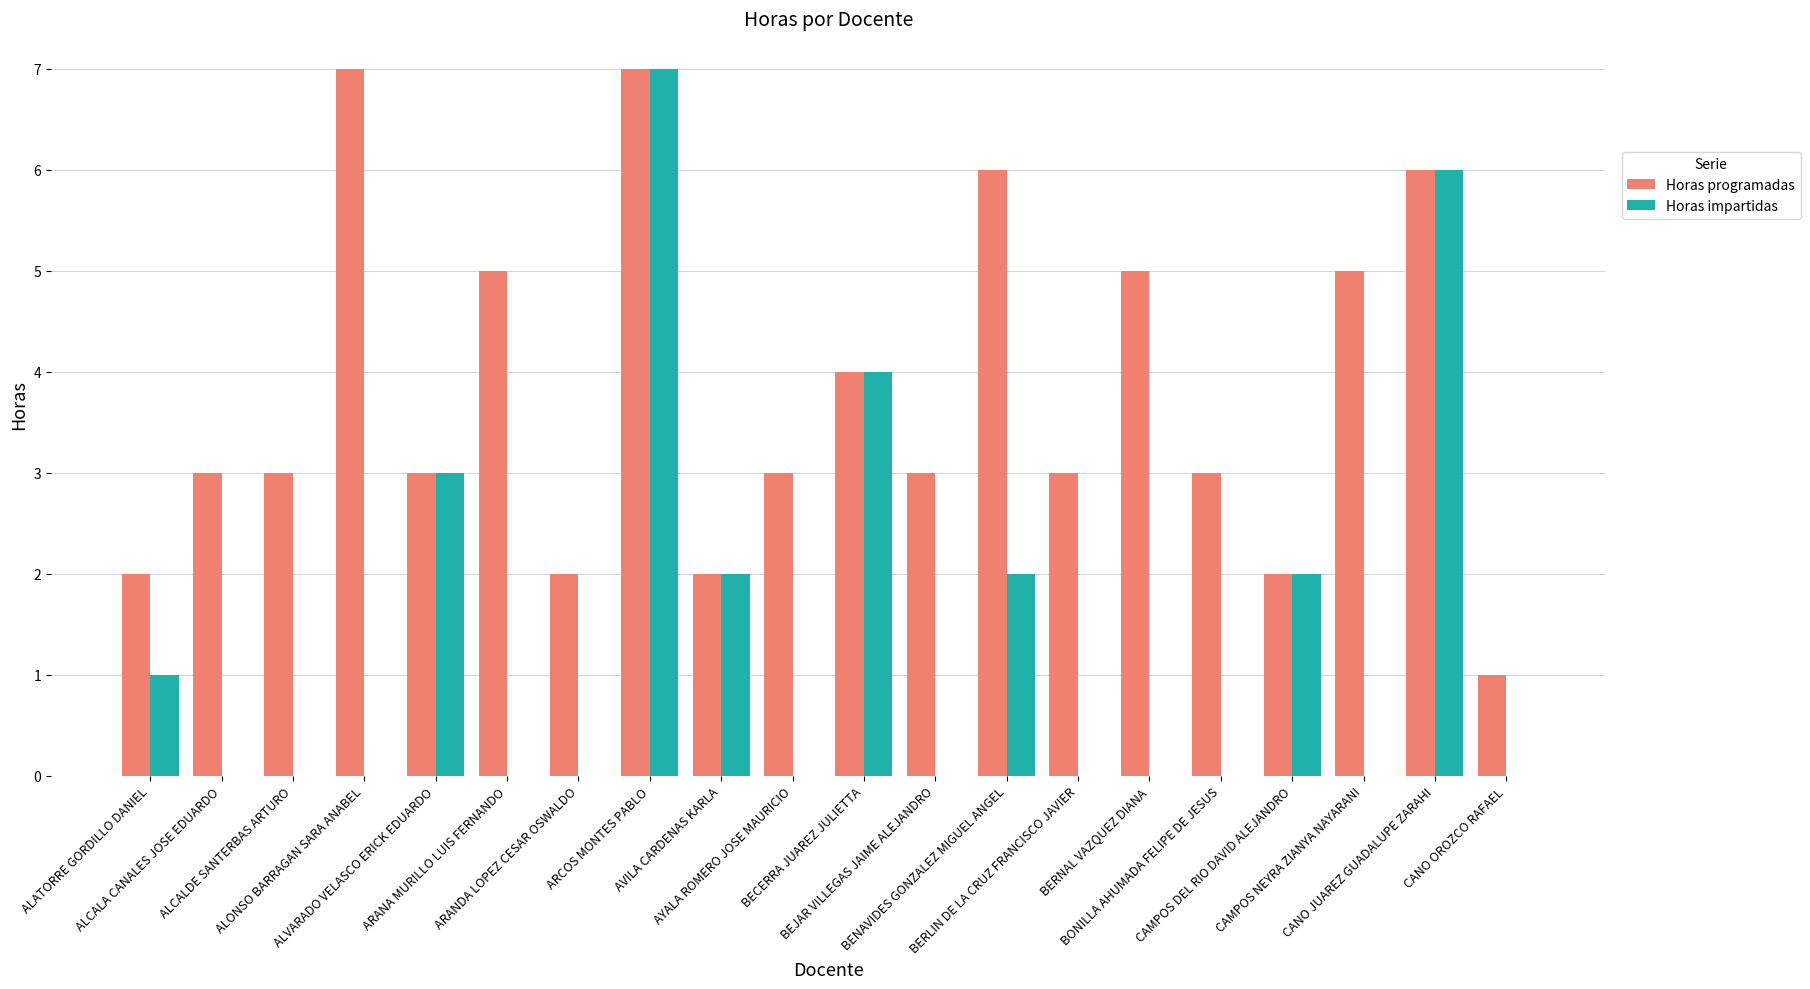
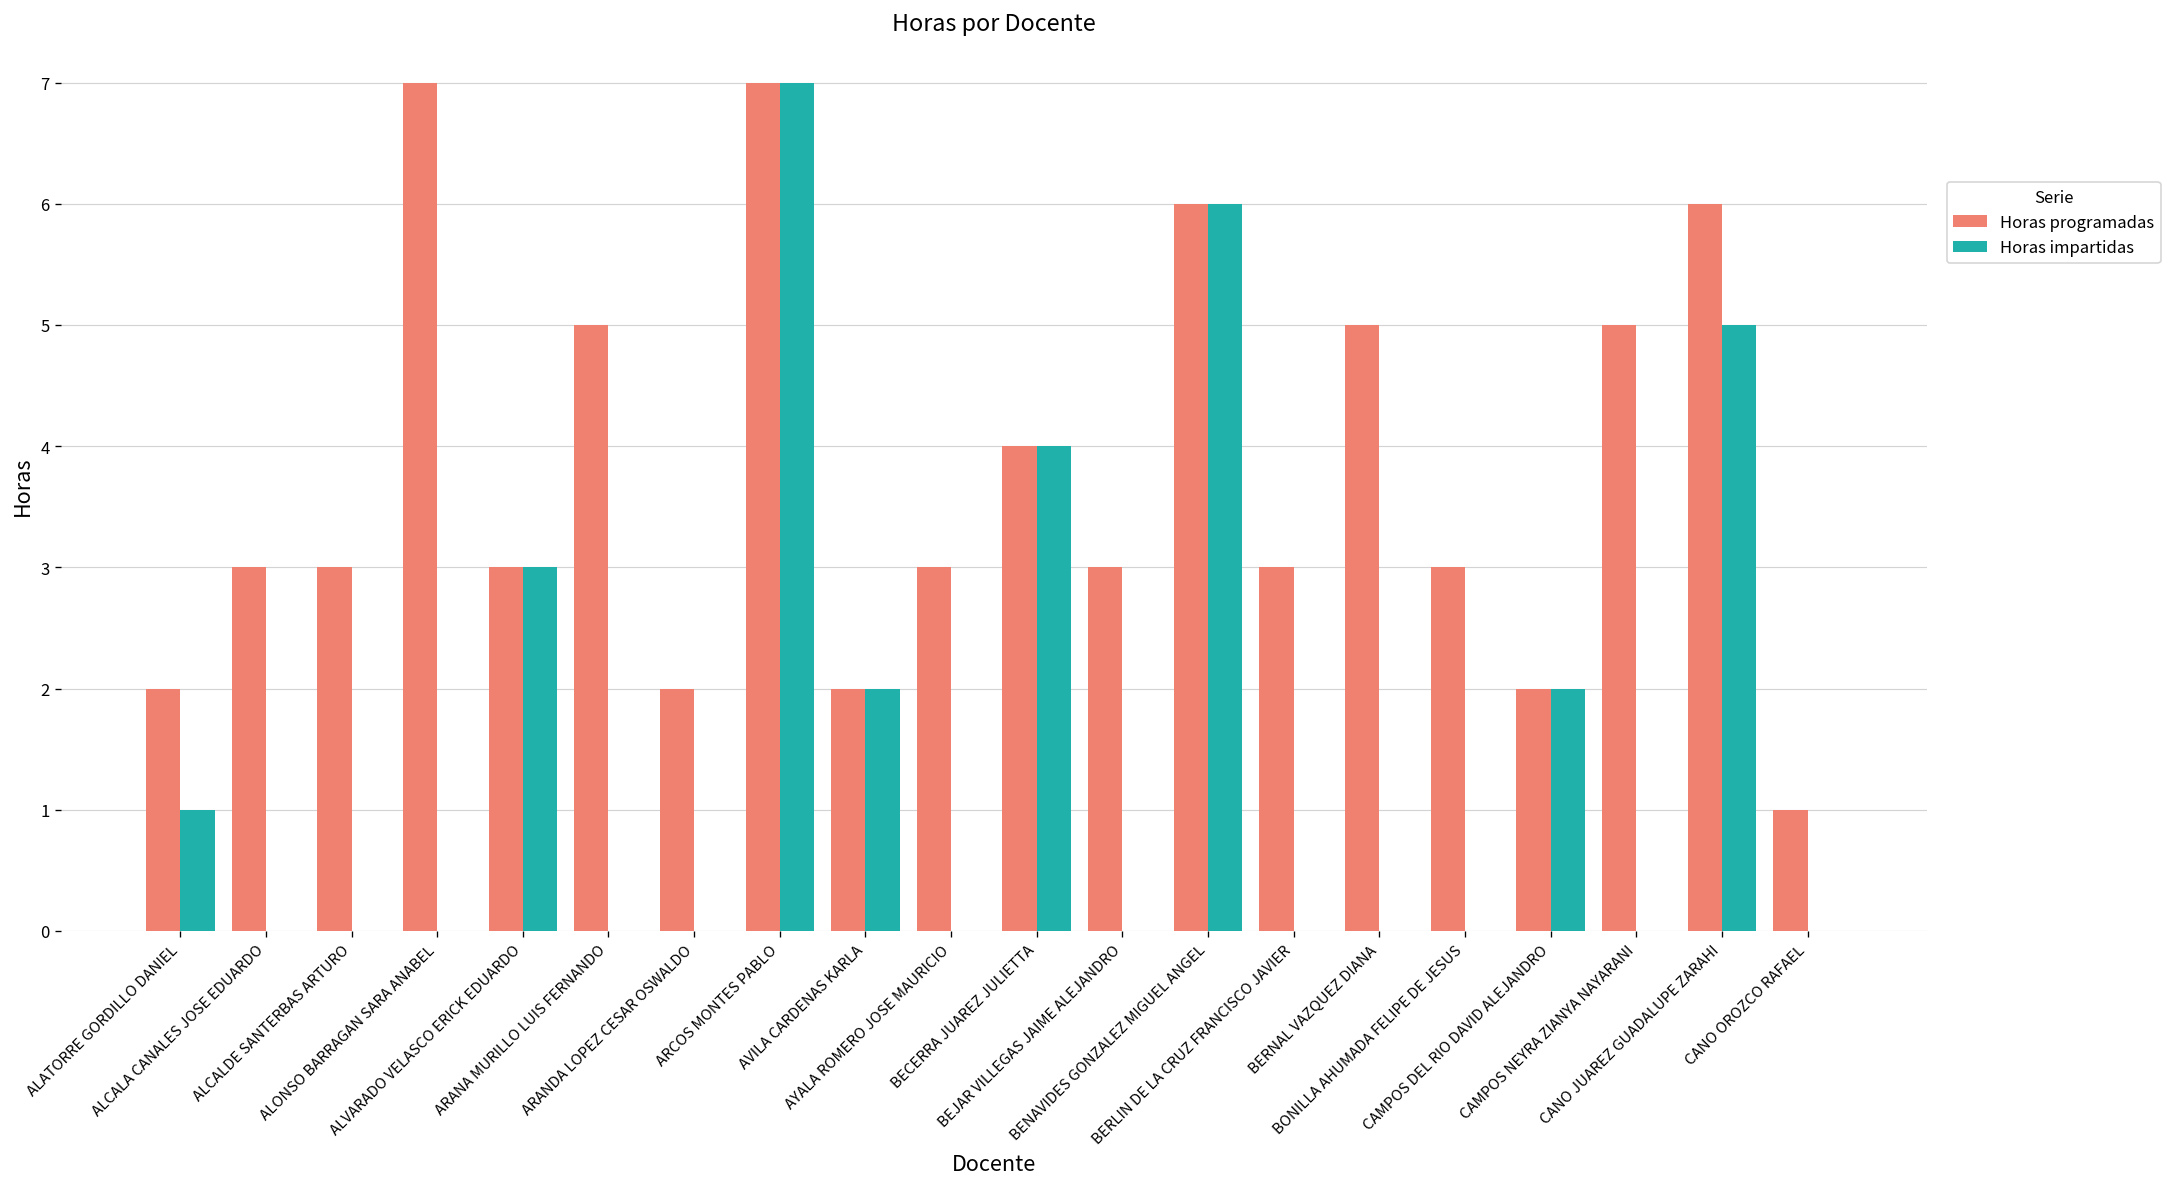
  {
    "Horas programadas": {
      "ALATORRE GORDILLO DANIEL": 2,
      "ALCALA CANALES JOSE EDUARDO": 3,
      "ALCALDE SANTERBAS ARTURO": 3,
      "ALONSO BARRAGAN SARA ANABEL": 7,
      "ALVARADO VELASCO ERICK EDUARDO": 3,
      "ARANA MURILLO LUIS FERNANDO": 5,
      "ARANDA LOPEZ CESAR OSWALDO": 2,
      "ARCOS MONTES PABLO": 7,
      "AVILA CARDENAS KARLA": 2,
      "AYALA ROMERO JOSE MAURICIO": 3,
      "BECERRA JUAREZ JULIETTA": 4,
      "BEJAR VILLEGAS JAIME ALEJANDRO": 3,
      "BENAVIDES GONZALEZ MIGUEL ANGEL": 6,
      "BERLIN DE LA CRUZ FRANCISCO JAVIER": 3,
      "BERNAL VAZQUEZ DIANA": 5,
      "BONILLA AHUMADA FELIPE DE JESUS": 3,
      "CAMPOS DEL RIO DAVID ALEJANDRO": 2,
      "CAMPOS NEYRA ZIANYA NAYARANI": 5,
      "CANO JUAREZ GUADALUPE ZARAHI": 6,
      "CANO OROZCO RAFAEL": 1
    },
    "Horas impartidas": {
      "ALATORRE GORDILLO DANIEL": 1,
      "ALCALA CANALES JOSE EDUARDO": 0,
      "ALCALDE SANTERBAS ARTURO": 0,
      "ALONSO BARRAGAN SARA ANABEL": 0,
      "ALVARADO VELASCO ERICK EDUARDO": 3,
      "ARANA MURILLO LUIS FERNANDO": 0,
      "ARANDA LOPEZ CESAR OSWALDO": 0,
      "ARCOS MONTES PABLO": 7,
      "AVILA CARDENAS KARLA": 2,
      "AYALA ROMERO JOSE MAURICIO": 0,
      "BECERRA JUAREZ JULIETTA": 4,
      "BEJAR VILLEGAS JAIME ALEJANDRO": 0,
-     "BENAVIDES GONZALEZ MIGUEL ANGEL": 2,
+     "BENAVIDES GONZALEZ MIGUEL ANGEL": 6,
      "BERLIN DE LA CRUZ FRANCISCO JAVIER": 0,
      "BERNAL VAZQUEZ DIANA": 0,
      "BONILLA AHUMADA FELIPE DE JESUS": 0,
      "CAMPOS DEL RIO DAVID ALEJANDRO": 2,
      "CAMPOS NEYRA ZIANYA NAYARANI": 0,
-     "CANO JUAREZ GUADALUPE ZARAHI": 6,
+     "CANO JUAREZ GUADALUPE ZARAHI": 5,
      "CANO OROZCO RAFAEL": 0
    }
  }
